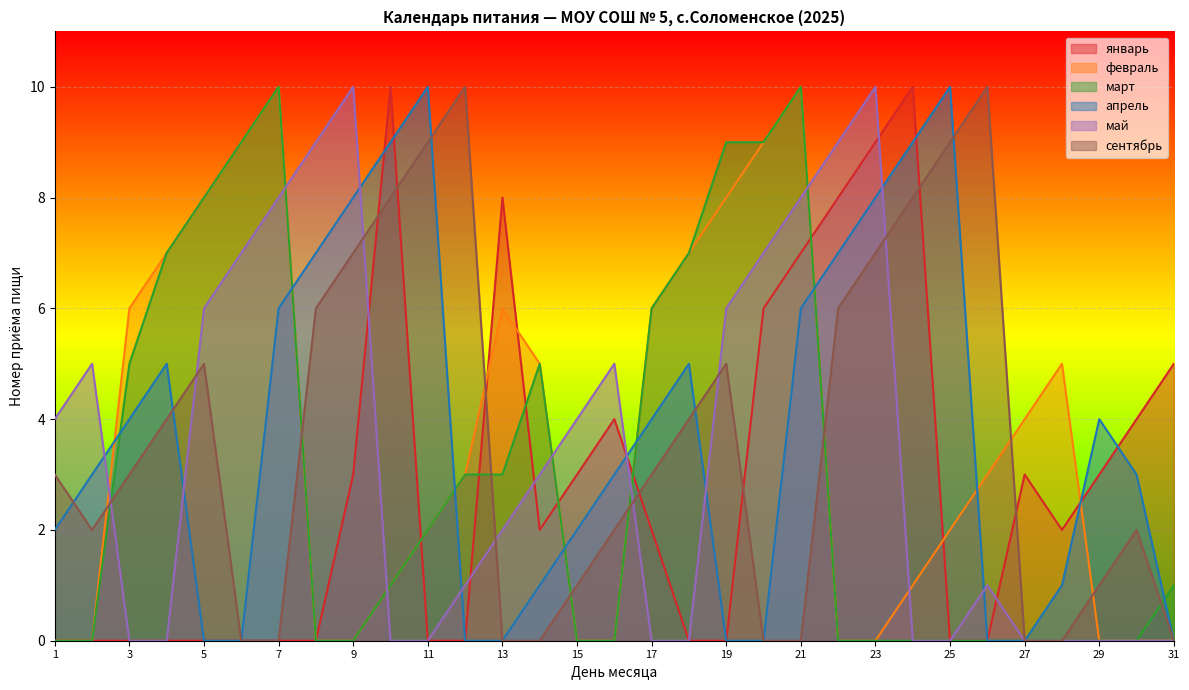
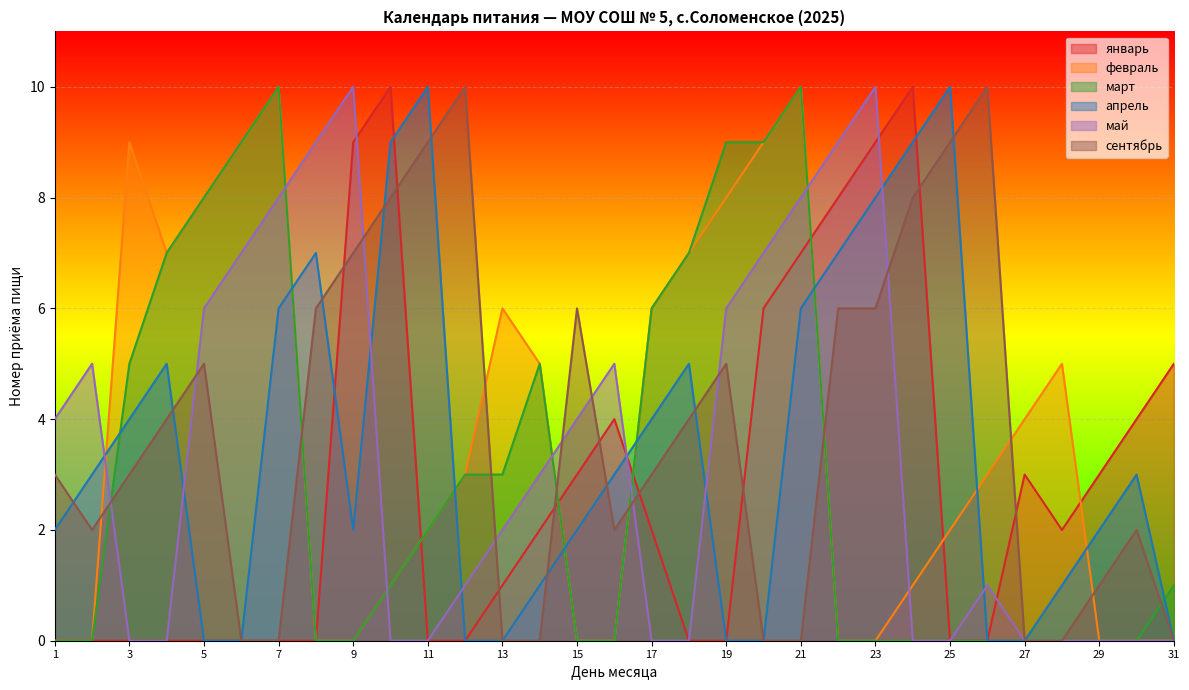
  {
    "январь": {
-     "9": 3,
-     "13": 8,
+     "9": 9,
+     "13": 1,
      "15": 3,
      "17": 2,
      "21": 7,
      "23": 9,
      "27": 3,
      "29": 3,
      "31": 5
    },
    "февраль": {
-     "3": 6,
+     "3": 9,
      "13": 6,
      "19": 8,
      "25": 2,
      "27": 4
    },
    "март": {
      "3": 5,
      "13": 3,
      "19": 9,
      "31": 1
    },
    "апрель": {
      "1": 2,
      "3": 4,
      "7": 6,
-     "9": 8,
+     "9": 2,
      "11": 10,
      "15": 2,
      "17": 4,
      "21": 6,
      "23": 8,
      "25": 10,
-     "29": 4
+     "29": 2
    },
    "май": {
      "1": 4,
      "5": 6,
      "7": 8,
      "9": 10,
      "13": 2,
      "15": 4,
      "17": 0,
      "19": 6,
      "21": 8,
      "23": 10
    },
    "сентябрь": {
      "1": 3,
      "3": 3,
      "5": 5,
      "9": 7,
      "11": 9,
-     "15": 1,
+     "15": 6,
      "17": 3,
      "19": 5,
      "21": 0,
-     "23": 7,
+     "23": 6,
      "25": 9,
      "29": 1
    }
  }
